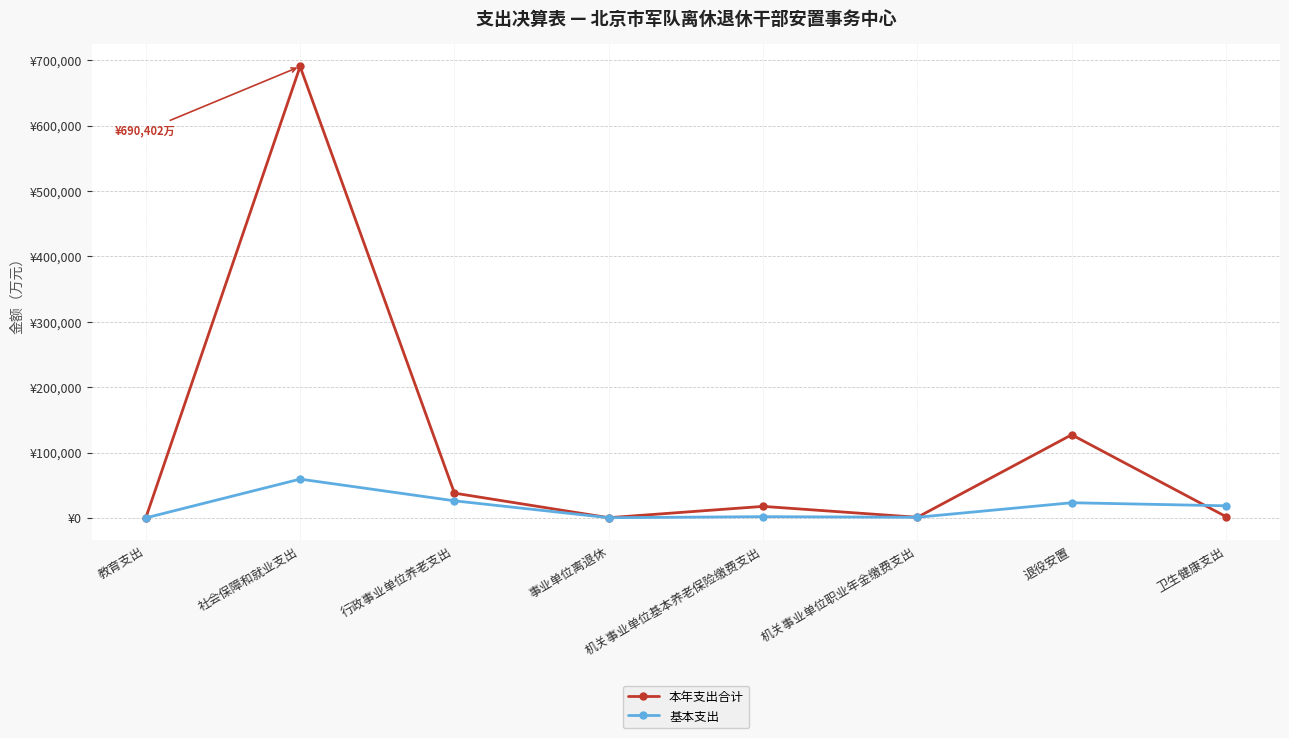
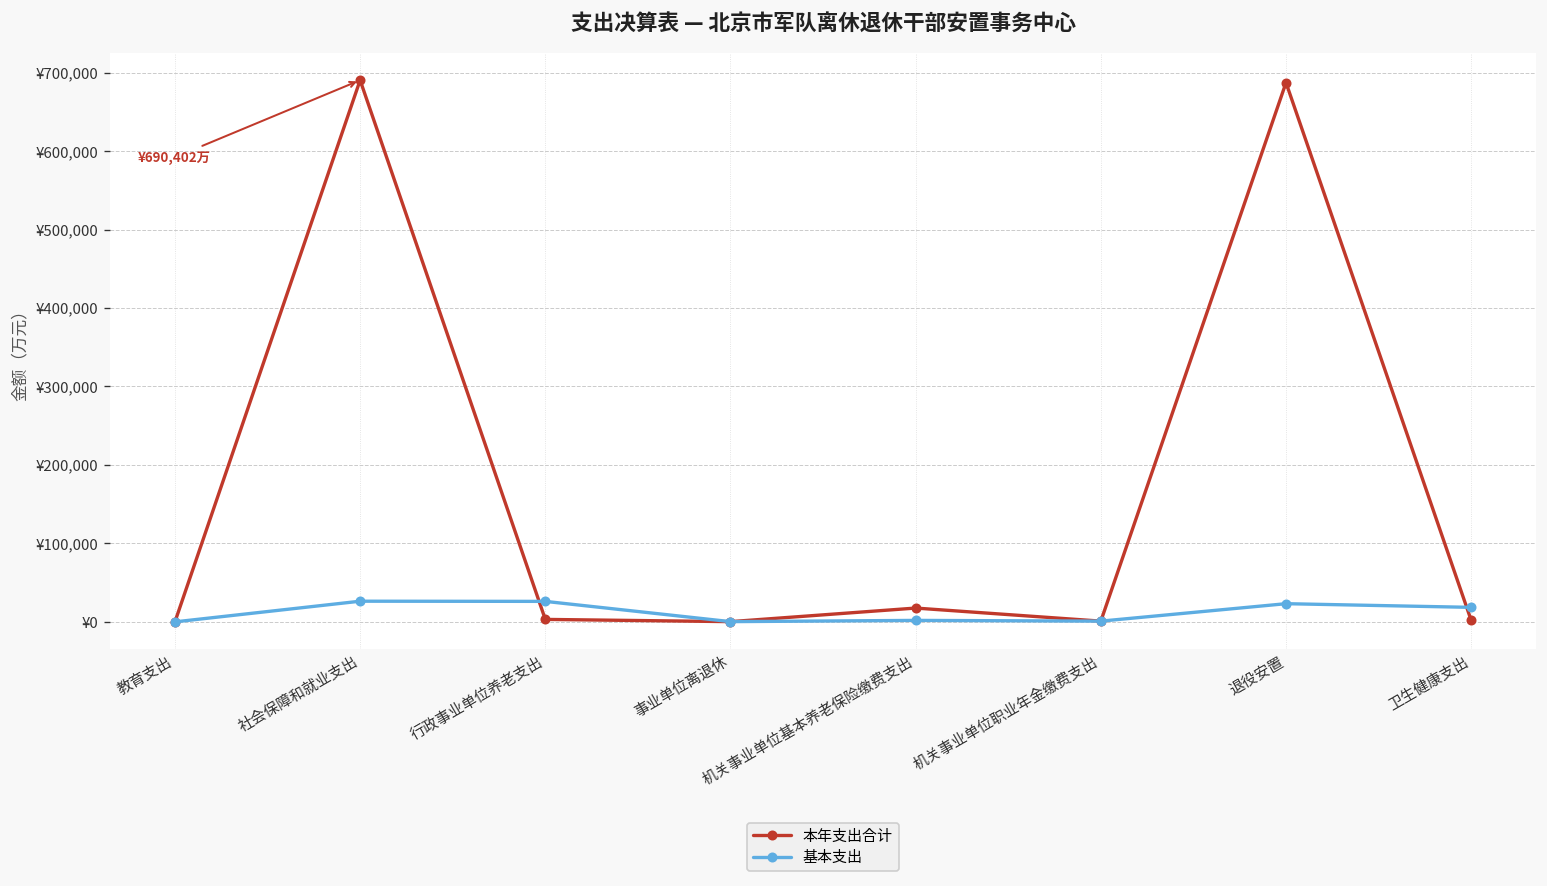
  {
    "本年支出合计": {
-     "行政事业单位养老支出": "¥40,000",
+     "行政事业单位养老支出": "¥0",
      "机关事业单位基本养老保险缴费支出": "¥20,000",
-     "退役安置": "¥130,000",
+     "退役安置": "¥690,000",
      "卫生健康支出": "¥0"
    },
    "基本支出": {
-     "社会保障和就业支出": "¥60,000",
+     "社会保障和就业支出": "¥30,000",
      "行政事业单位养老支出": "¥30,000",
      "机关事业单位基本养老保险缴费支出": "¥0",
      "退役安置": "¥20,000",
      "卫生健康支出": "¥20,000"
    }
  }
